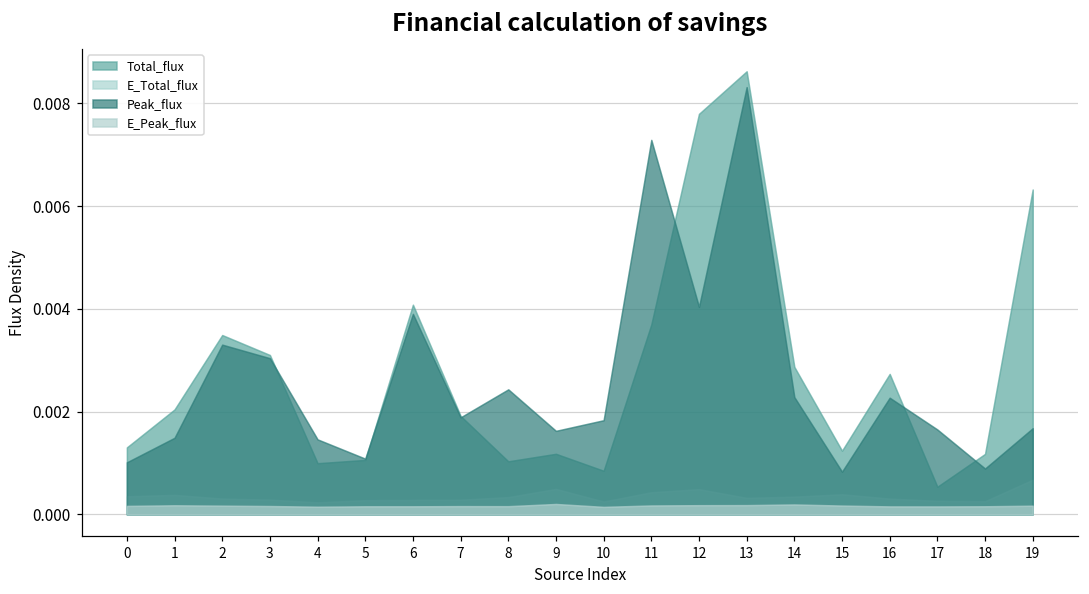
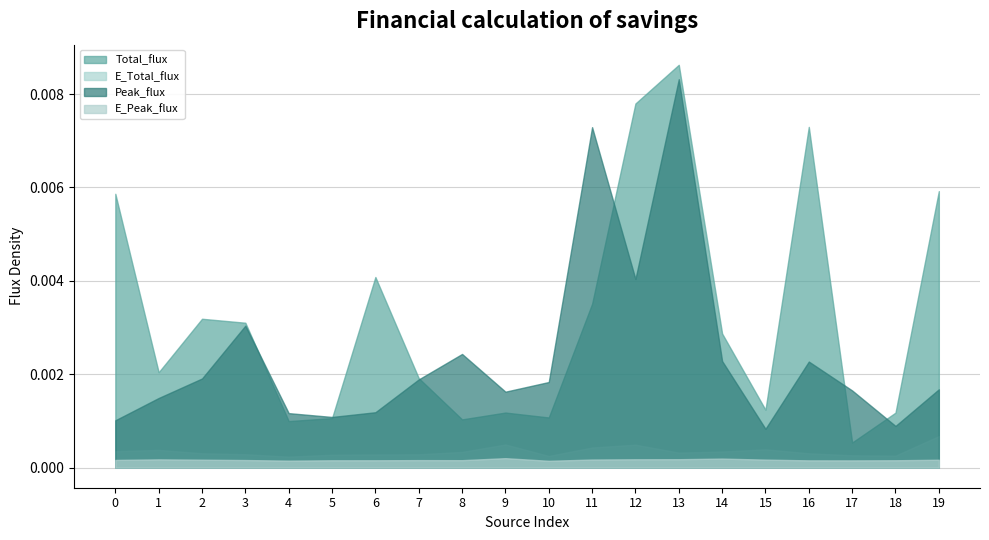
  {
    "Total_flux": {
-     "0": 0.0013,
+     "0": 0.0059,
      "1": 0.0020,
-     "2": 0.0035,
+     "2": 0.0032,
      "3": 0.0031,
      "4": 0.0010,
      "6": 0.0041,
      "8": 0.0010,
      "9": 0.0012,
-     "10": 0.0008,
-     "11": 0.0037,
+     "10": 0.0011,
+     "11": 0.0035,
      "12": 0.0078,
      "13": 0.0086,
      "14": 0.0029,
      "15": 0.0012,
-     "16": 0.0027,
+     "16": 0.0073,
      "17": 0.0005,
      "18": 0.0012,
-     "19": 0.0063
+     "19": 0.0059
    },
    "Peak_flux": {
      "0": 0.0010,
      "1": 0.0015,
-     "2": 0.0033,
+     "2": 0.0019,
      "3": 0.0030,
-     "4": 0.0015,
-     "6": 0.0039,
+     "4": 0.0012,
+     "6": 0.0012,
      "8": 0.0024,
      "9": 0.0016,
      "10": 0.0018,
      "11": 0.0073,
      "12": 0.0040,
      "13": 0.0083,
      "14": 0.0023,
      "15": 0.0008,
      "16": 0.0023,
      "17": 0.0017,
      "18": 0.0009,
      "19": 0.0017
    }
  }
